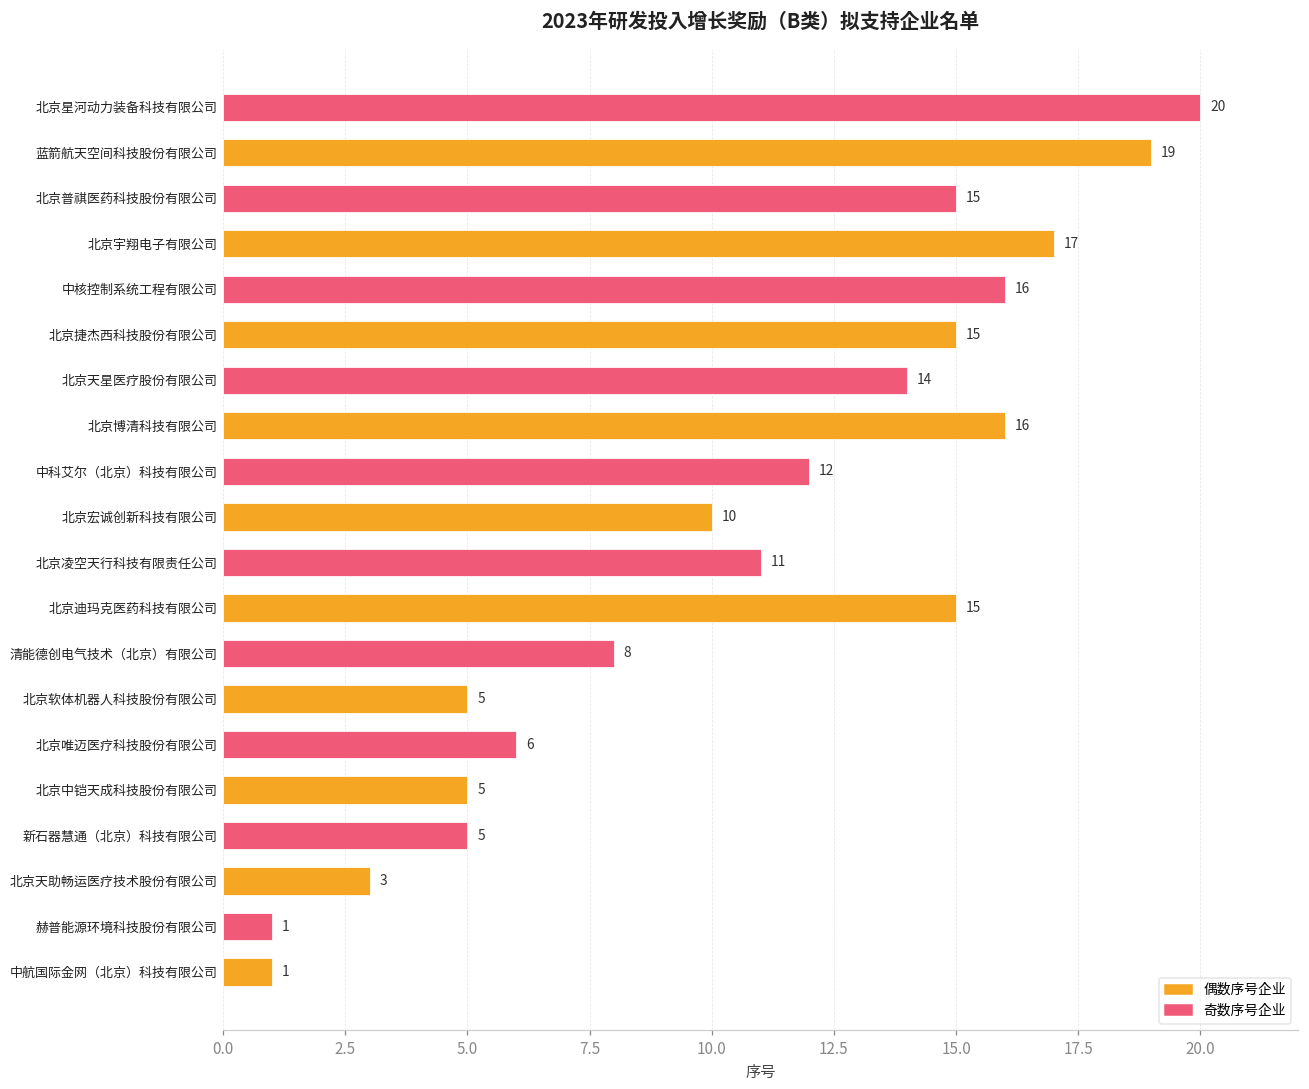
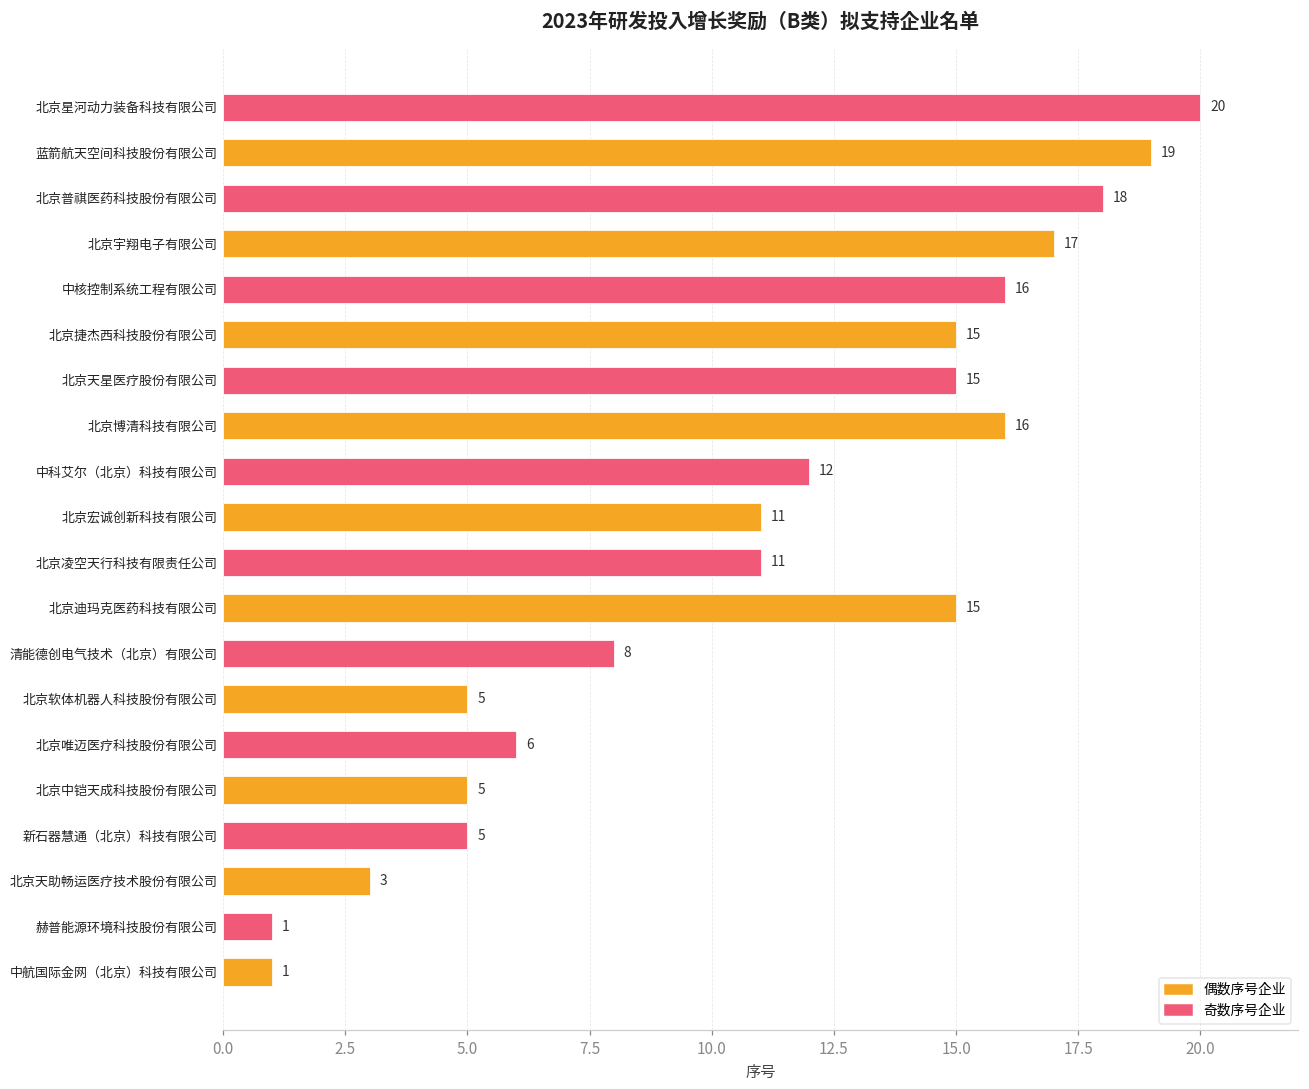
  {
    "北京星河动力装备科技有限公司": 20,
    "蓝箭航天空间科技股份有限公司": 19,
-   "北京普祺医药科技股份有限公司": 15,
+   "北京普祺医药科技股份有限公司": 18,
    "北京宇翔电子有限公司": 17,
    "中核控制系统工程有限公司": 16,
    "北京捷杰西科技股份有限公司": 15,
-   "北京天星医疗股份有限公司": 14,
+   "北京天星医疗股份有限公司": 15,
    "北京博清科技有限公司": 16,
    "中科艾尔（北京）科技有限公司": 12,
-   "北京宏诚创新科技有限公司": 10,
+   "北京宏诚创新科技有限公司": 11,
    "北京凌空天行科技有限责任公司": 11,
    "北京迪玛克医药科技有限公司": 15,
    "清能德创电气技术（北京）有限公司": 8,
    "北京软体机器人科技股份有限公司": 5,
    "北京唯迈医疗科技股份有限公司": 6,
    "北京中铠天成科技股份有限公司": 5,
    "新石器慧通（北京）科技有限公司": 5,
    "北京天助畅运医疗技术股份有限公司": 3,
    "赫普能源环境科技股份有限公司": 1,
    "中航国际金网（北京）科技有限公司": 1
  }
